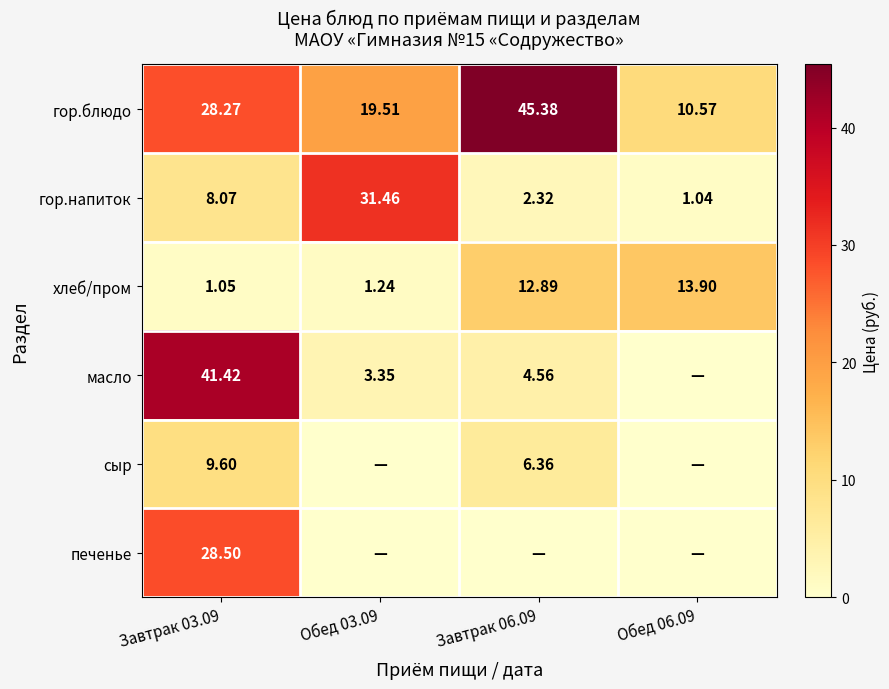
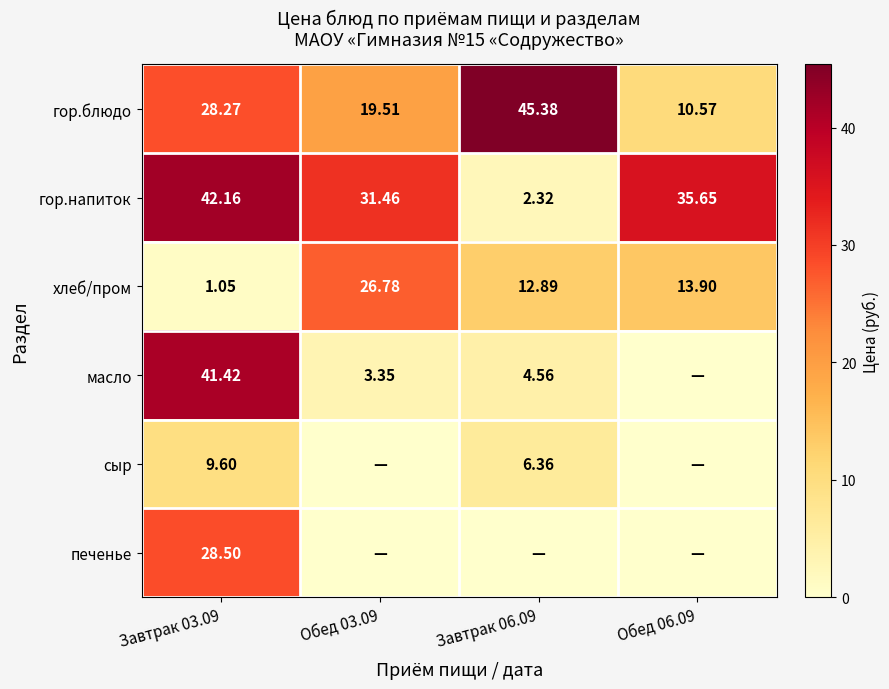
  {
    "гор.блюдо": {
      "Завтрак 03.09": 28.27,
      "Обед 03.09": 19.51,
      "Завтрак 06.09": 45.38,
      "Обед 06.09": 10.57
    },
    "гор.напиток": {
-     "Завтрак 03.09": 8.07,
+     "Завтрак 03.09": 42.16,
      "Обед 03.09": 31.46,
      "Завтрак 06.09": 2.32,
-     "Обед 06.09": 1.04
+     "Обед 06.09": 35.65
    },
    "хлеб/пром": {
      "Завтрак 03.09": 1.05,
-     "Обед 03.09": 1.24,
+     "Обед 03.09": 26.78,
      "Завтрак 06.09": 12.89,
      "Обед 06.09": 13.90
    },
    "масло": {
      "Завтрак 03.09": 41.42,
      "Обед 03.09": 3.35,
      "Завтрак 06.09": 4.56
    },
    "сыр": {
      "Завтрак 03.09": 9.60,
      "Завтрак 06.09": 6.36
    },
    "печенье": {
      "Завтрак 03.09": 28.50
    }
  }
